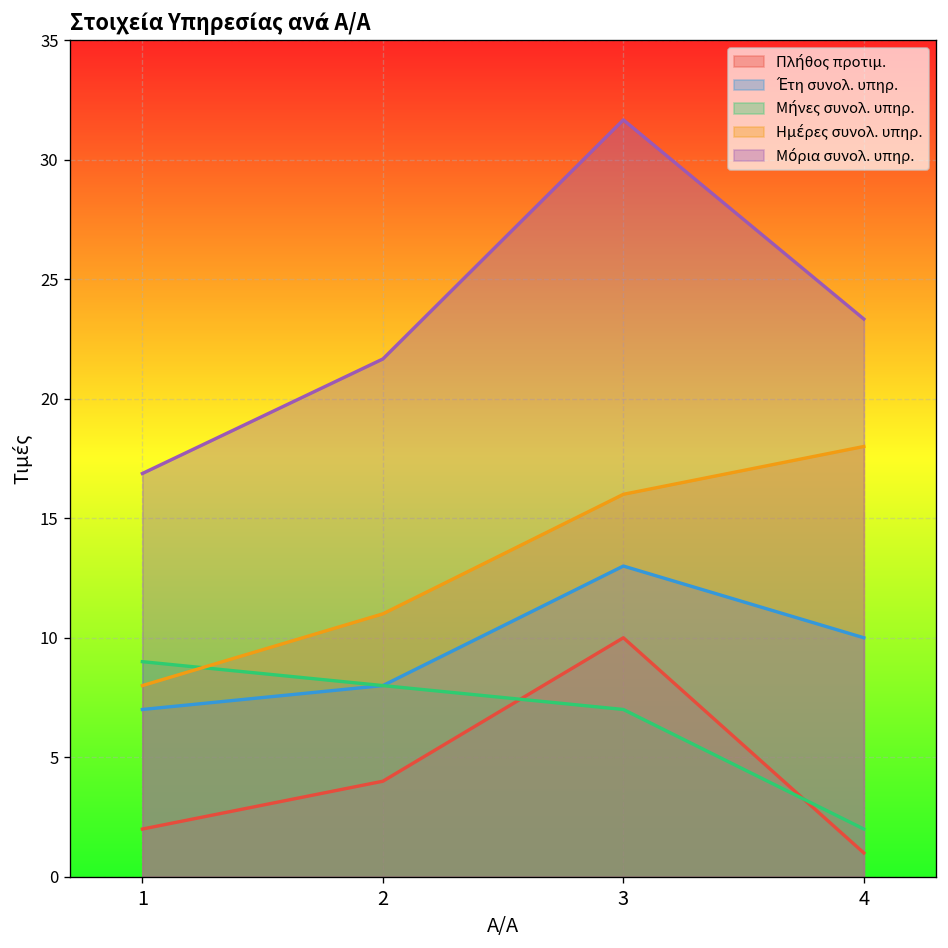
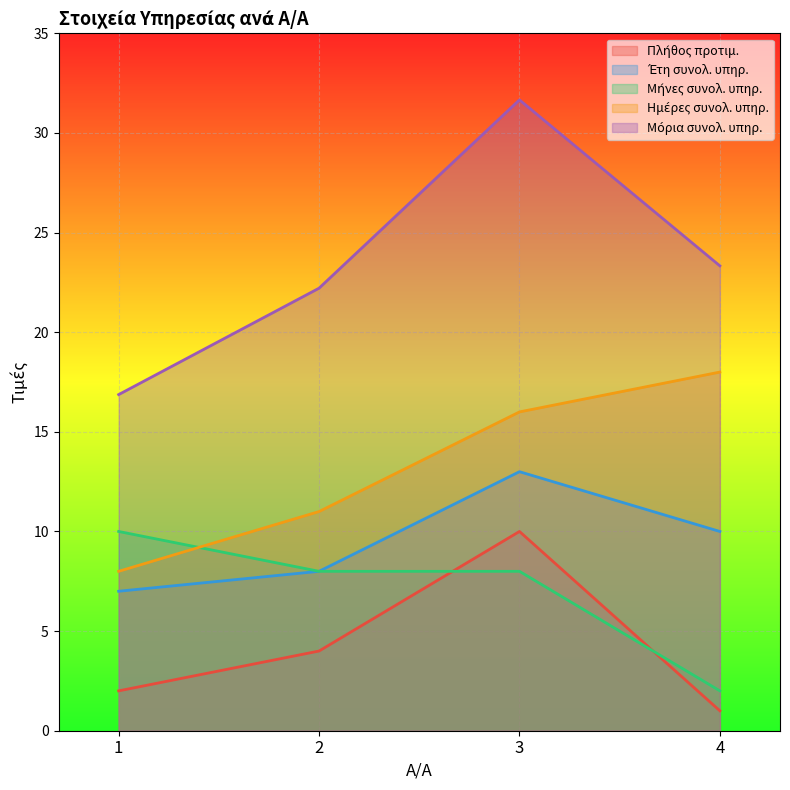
  {
    "Έτη συνολ. υπηρ.": {
      "1": 7.0,
      "3": 13.0,
      "4": 10.0
    },
    "Μήνες συνολ. υπηρ.": {
-     "1": 9,
-     "3": 7,
+     "1": 10,
+     "3": 8,
      "4": 2
    },
    "Μόρια συνολ. υπηρ.": {
      "1": 16.9,
-     "2": 21.7,
+     "2": 22.2,
      "3": 31.7,
      "4": 23.3
    }
  }
